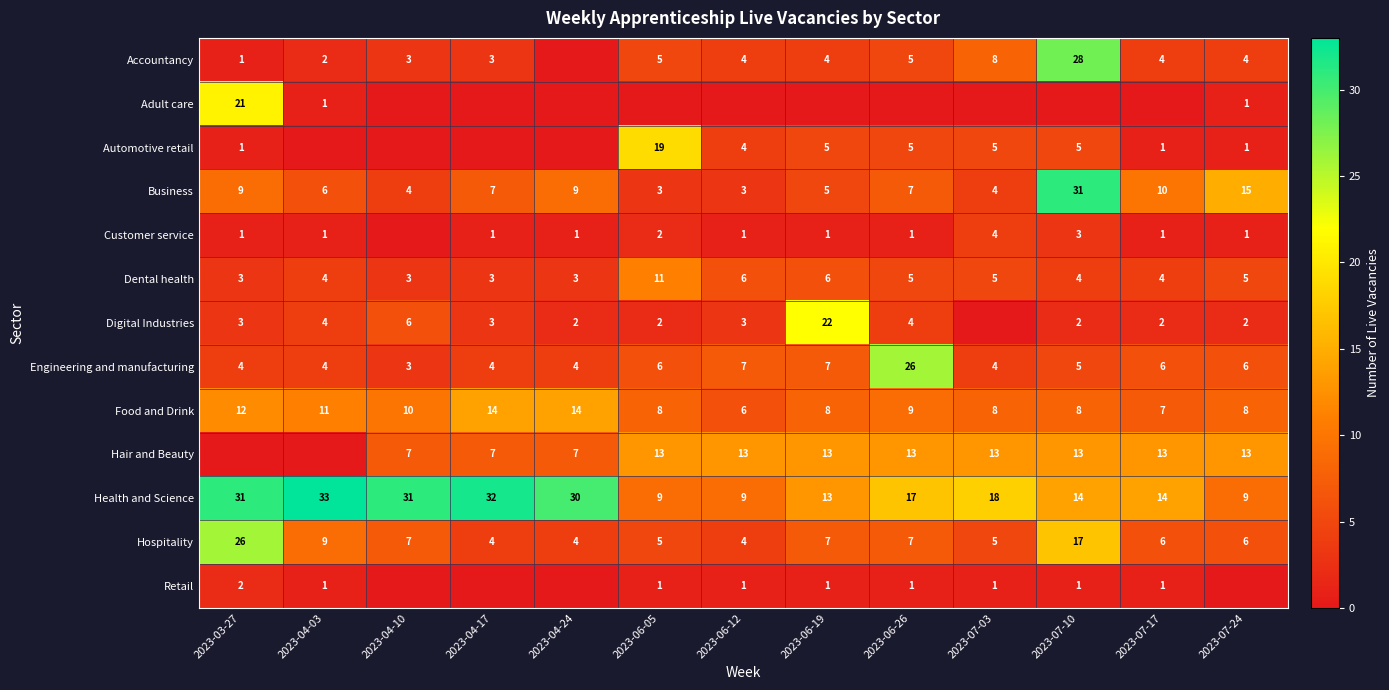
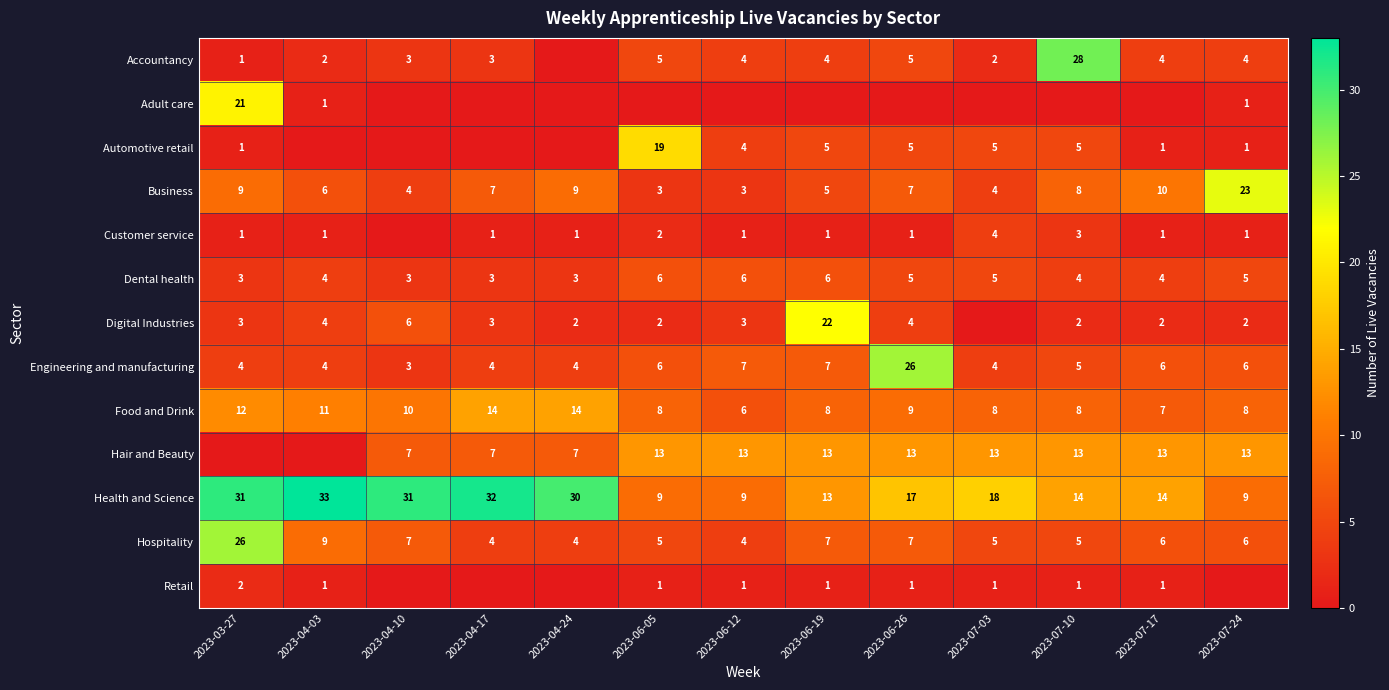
  {
    "Accountancy": {
      "2023-03-27": 1,
      "2023-04-03": 2,
      "2023-04-10": 3,
      "2023-04-17": 3,
      "2023-06-05": 5,
      "2023-06-12": 4,
      "2023-06-19": 4,
      "2023-06-26": 5,
-     "2023-07-03": 8,
+     "2023-07-03": 2,
      "2023-07-10": 28,
      "2023-07-17": 4,
      "2023-07-24": 4
    },
    "Adult care": {
      "2023-03-27": 21,
      "2023-04-03": 1,
      "2023-07-24": 1
    },
    "Automotive retail": {
      "2023-03-27": 1,
      "2023-06-05": 19,
      "2023-06-12": 4,
      "2023-06-19": 5,
      "2023-06-26": 5,
      "2023-07-03": 5,
      "2023-07-10": 5,
      "2023-07-17": 1,
      "2023-07-24": 1
    },
    "Business": {
      "2023-03-27": 9,
      "2023-04-03": 6,
      "2023-04-10": 4,
      "2023-04-17": 7,
      "2023-04-24": 9,
      "2023-06-05": 3,
      "2023-06-12": 3,
      "2023-06-19": 5,
      "2023-06-26": 7,
      "2023-07-03": 4,
-     "2023-07-10": 31,
+     "2023-07-10": 8,
      "2023-07-17": 10,
-     "2023-07-24": 15
+     "2023-07-24": 23
    },
    "Customer service": {
      "2023-03-27": 1,
      "2023-04-03": 1,
      "2023-04-17": 1,
      "2023-04-24": 1,
      "2023-06-05": 2,
      "2023-06-12": 1,
      "2023-06-19": 1,
      "2023-06-26": 1,
      "2023-07-03": 4,
      "2023-07-10": 3,
      "2023-07-17": 1,
      "2023-07-24": 1
    },
    "Dental health": {
      "2023-03-27": 3,
      "2023-04-03": 4,
      "2023-04-10": 3,
      "2023-04-17": 3,
      "2023-04-24": 3,
-     "2023-06-05": 11,
+     "2023-06-05": 6,
      "2023-06-12": 6,
      "2023-06-19": 6,
      "2023-06-26": 5,
      "2023-07-03": 5,
      "2023-07-10": 4,
      "2023-07-17": 4,
      "2023-07-24": 5
    },
    "Digital Industries": {
      "2023-03-27": 3,
      "2023-04-03": 4,
      "2023-04-10": 6,
      "2023-04-17": 3,
      "2023-04-24": 2,
      "2023-06-05": 2,
      "2023-06-12": 3,
      "2023-06-19": 22,
      "2023-06-26": 4,
      "2023-07-10": 2,
      "2023-07-17": 2,
      "2023-07-24": 2
    },
    "Engineering and manufacturing": {
      "2023-03-27": 4,
      "2023-04-03": 4,
      "2023-04-10": 3,
      "2023-04-17": 4,
      "2023-04-24": 4,
      "2023-06-05": 6,
      "2023-06-12": 7,
      "2023-06-19": 7,
      "2023-06-26": 26,
      "2023-07-03": 4,
      "2023-07-10": 5,
      "2023-07-17": 6,
      "2023-07-24": 6
    },
    "Food and Drink": {
      "2023-03-27": 12,
      "2023-04-03": 11,
      "2023-04-10": 10,
      "2023-04-17": 14,
      "2023-04-24": 14,
      "2023-06-05": 8,
      "2023-06-12": 6,
      "2023-06-19": 8,
      "2023-06-26": 9,
      "2023-07-03": 8,
      "2023-07-10": 8,
      "2023-07-17": 7,
      "2023-07-24": 8
    },
    "Hair and Beauty": {
      "2023-04-10": 7,
      "2023-04-17": 7,
      "2023-04-24": 7,
      "2023-06-05": 13,
      "2023-06-12": 13,
      "2023-06-19": 13,
      "2023-06-26": 13,
      "2023-07-03": 13,
      "2023-07-10": 13,
      "2023-07-17": 13,
      "2023-07-24": 13
    },
    "Health and Science": {
      "2023-03-27": 31,
      "2023-04-03": 33,
      "2023-04-10": 31,
      "2023-04-17": 32,
      "2023-04-24": 30,
      "2023-06-05": 9,
      "2023-06-12": 9,
      "2023-06-19": 13,
      "2023-06-26": 17,
      "2023-07-03": 18,
      "2023-07-10": 14,
      "2023-07-17": 14,
      "2023-07-24": 9
    },
    "Hospitality": {
      "2023-03-27": 26,
      "2023-04-03": 9,
      "2023-04-10": 7,
      "2023-04-17": 4,
      "2023-04-24": 4,
      "2023-06-05": 5,
      "2023-06-12": 4,
      "2023-06-19": 7,
      "2023-06-26": 7,
      "2023-07-03": 5,
-     "2023-07-10": 17,
+     "2023-07-10": 5,
      "2023-07-17": 6,
      "2023-07-24": 6
    },
    "Retail": {
      "2023-03-27": 2,
      "2023-04-03": 1,
      "2023-06-05": 1,
      "2023-06-12": 1,
      "2023-06-19": 1,
      "2023-06-26": 1,
      "2023-07-03": 1,
      "2023-07-10": 1,
      "2023-07-17": 1
    }
  }
